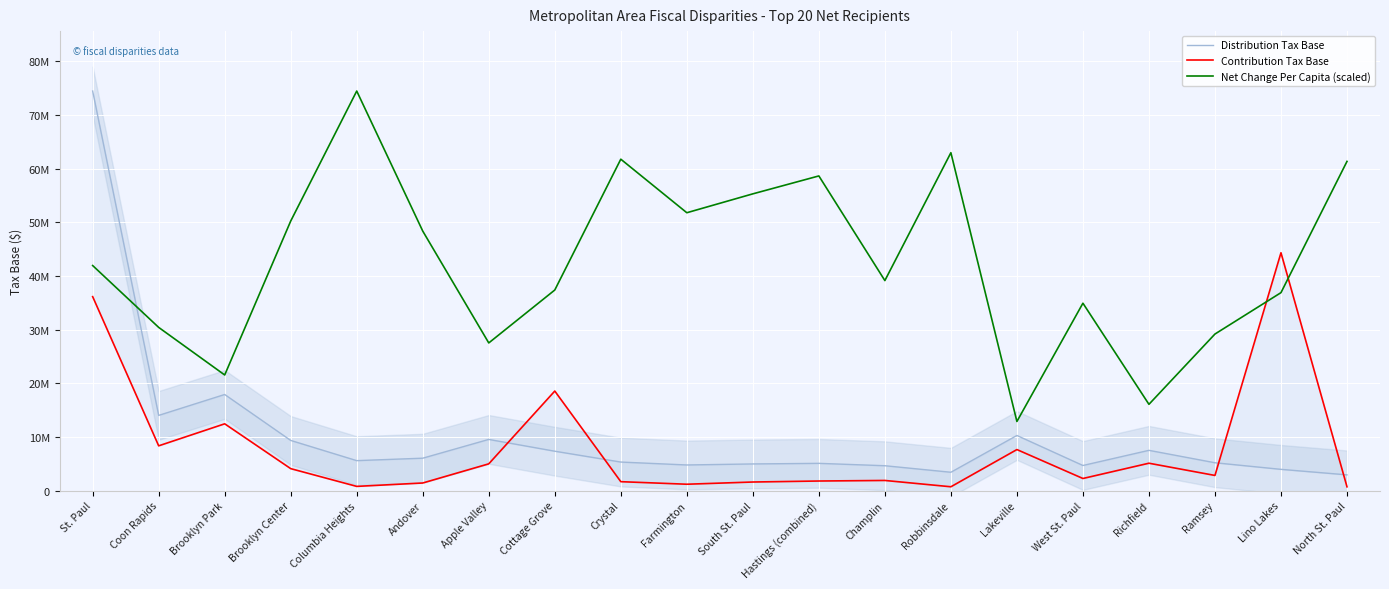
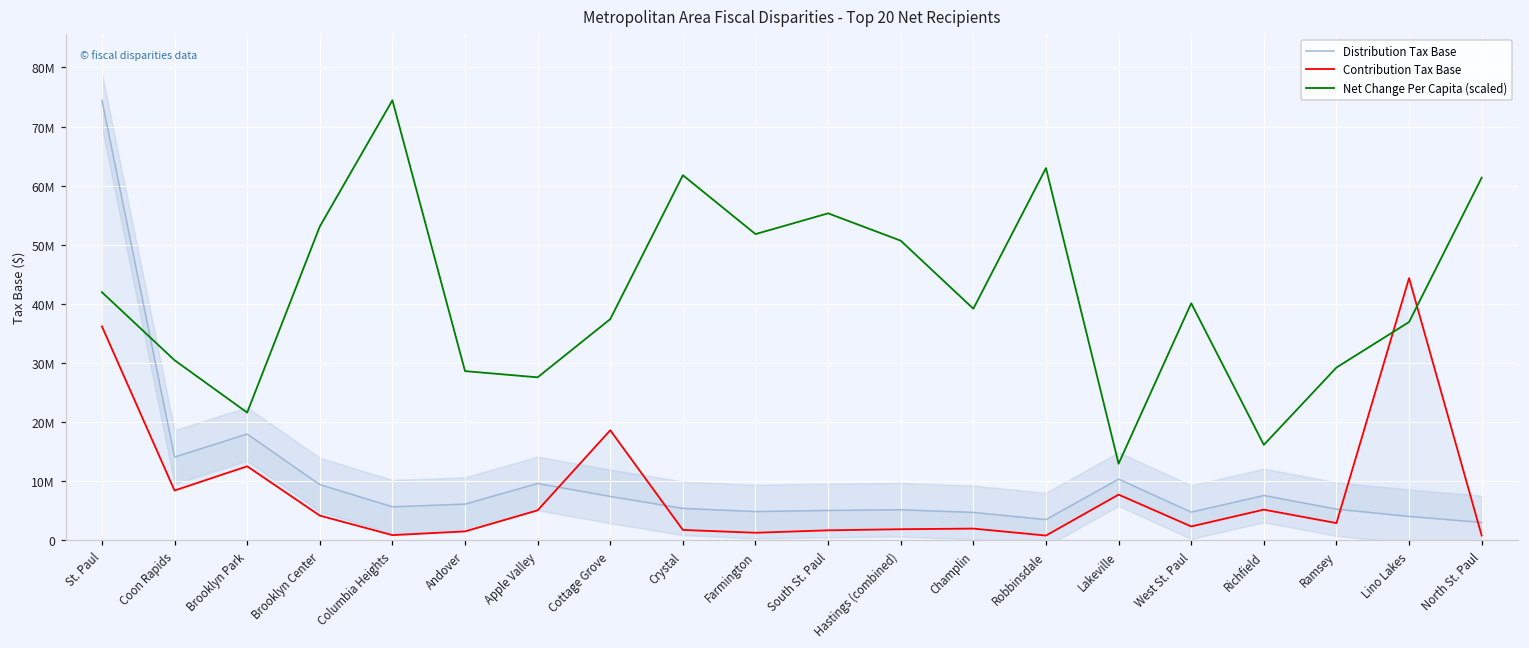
  {
    "Contribution Tax Base": {
      "St. Paul": 36000000,
      "Coon Rapids": 8000000,
      "Brooklyn Park": 12000000,
      "Brooklyn Center": 4000000,
      "Columbia Heights": 1000000,
      "Andover": 1000000,
      "Apple Valley": 5000000,
      "Crystal": 2000000,
      "Farmington": 1000000,
      "South St. Paul": 2000000,
      "Hastings (combined)": 2000000,
      "Champlin": 2000000,
      "Robbinsdale": 1000000,
      "Lakeville": 8000000,
      "West St. Paul": 2000000,
      "Richfield": 5000000,
      "Ramsey": 3000000,
      "North St. Paul": 1000000
    },
    "Net Change Per Capita (scaled)": {
      "St. Paul": 42000000,
      "Coon Rapids": 30000000,
      "Brooklyn Park": 22000000,
-     "Brooklyn Center": 50000000,
+     "Brooklyn Center": 53000000,
      "Columbia Heights": 74000000,
-     "Andover": 48000000,
+     "Andover": 29000000,
      "Apple Valley": 28000000,
      "Cottage Grove": 37000000,
      "Crystal": 62000000,
      "Farmington": 52000000,
      "South St. Paul": 55000000,
-     "Hastings (combined)": 59000000,
+     "Hastings (combined)": 51000000,
      "Champlin": 39000000,
      "Robbinsdale": 63000000,
      "Lakeville": 13000000,
-     "West St. Paul": 35000000,
+     "West St. Paul": 40000000,
      "Richfield": 16000000,
      "Ramsey": 29000000,
      "Lino Lakes": 37000000,
      "North St. Paul": 61000000
    }
  }
